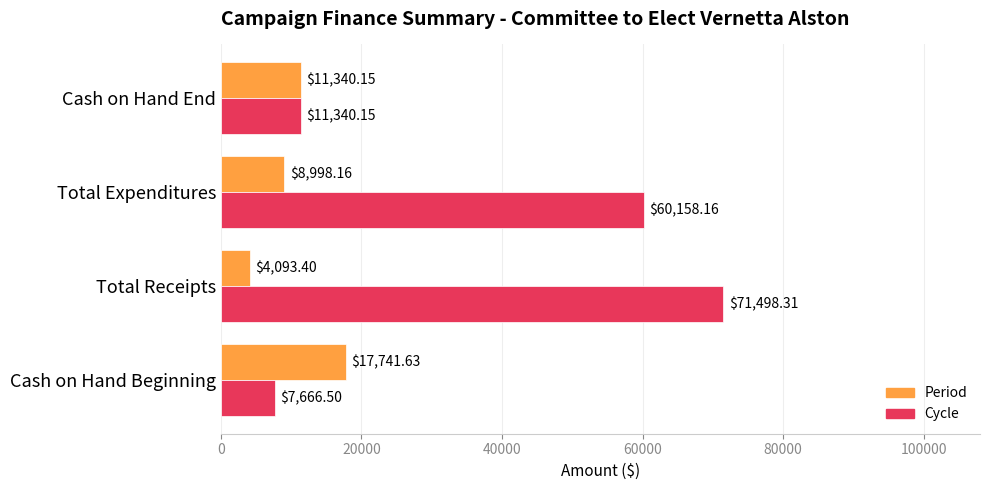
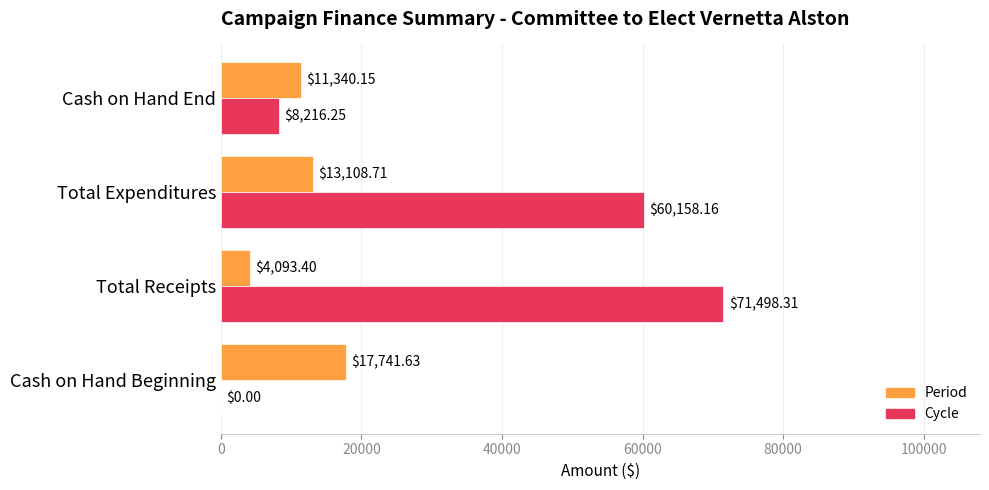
  {
    "Period": {
      "Cash on Hand End": "$11,340.15",
-     "Total Expenditures": "$8,998.16",
+     "Total Expenditures": "$13,108.71",
      "Total Receipts": "$4,093.40",
      "Cash on Hand Beginning": "$17,741.63"
    },
    "Cycle": {
-     "Cash on Hand End": "$11,340.15",
+     "Cash on Hand End": "$8,216.25",
      "Total Expenditures": "$60,158.16",
      "Total Receipts": "$71,498.31",
-     "Cash on Hand Beginning": "$7,666.50"
+     "Cash on Hand Beginning": "$0.00"
    }
  }
